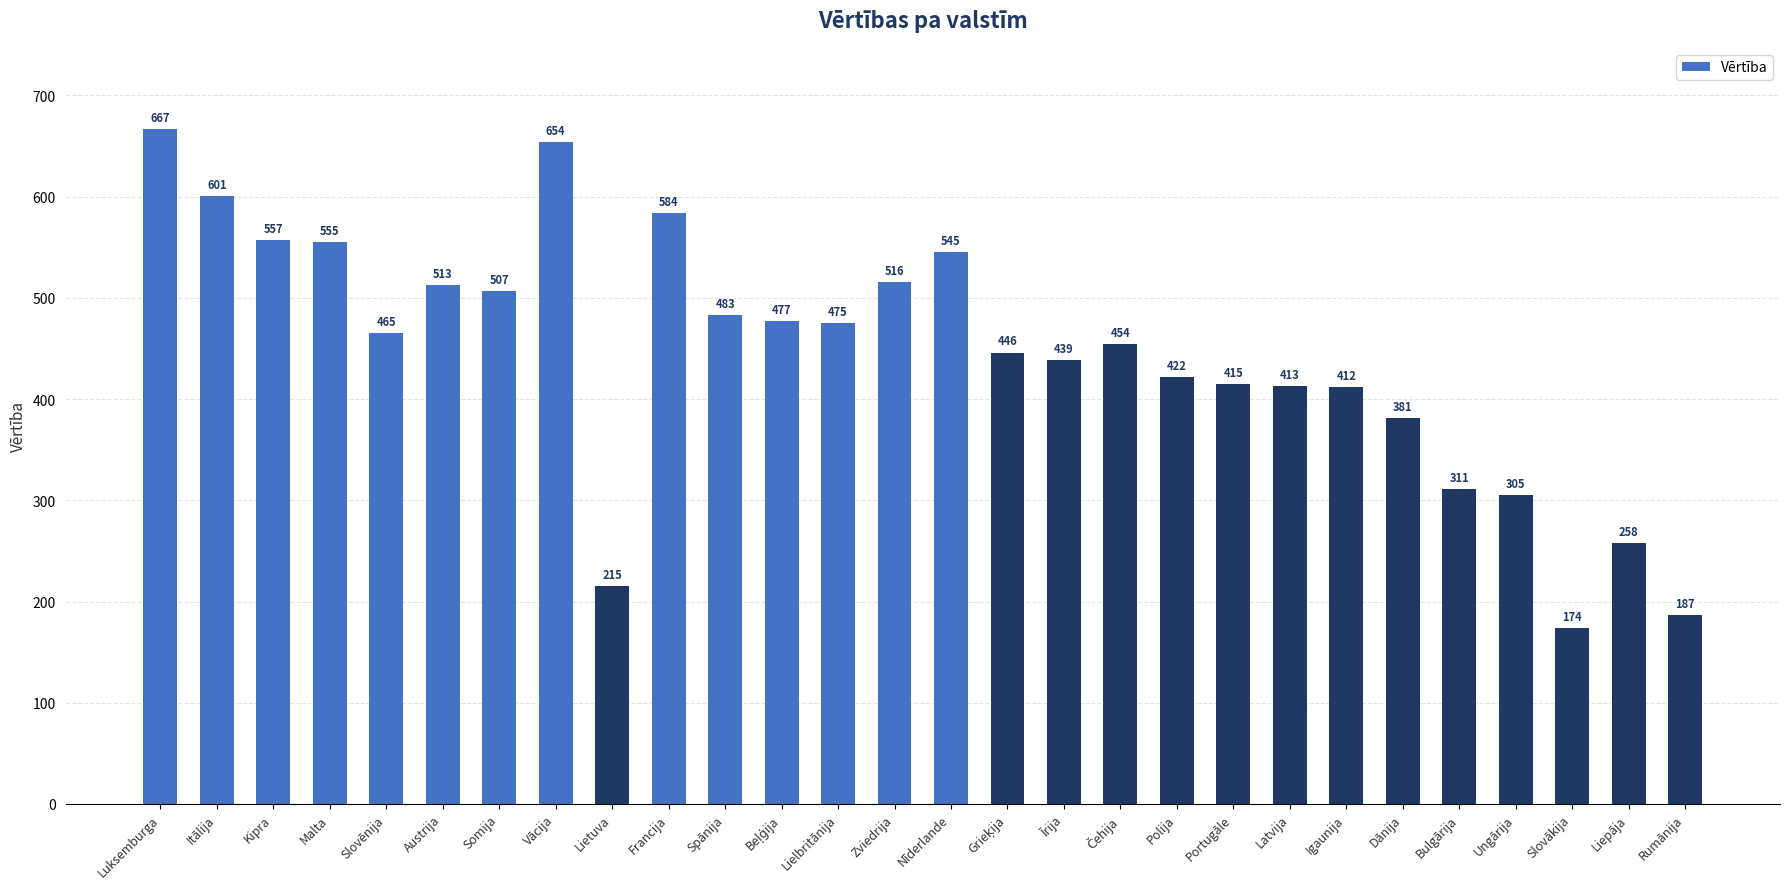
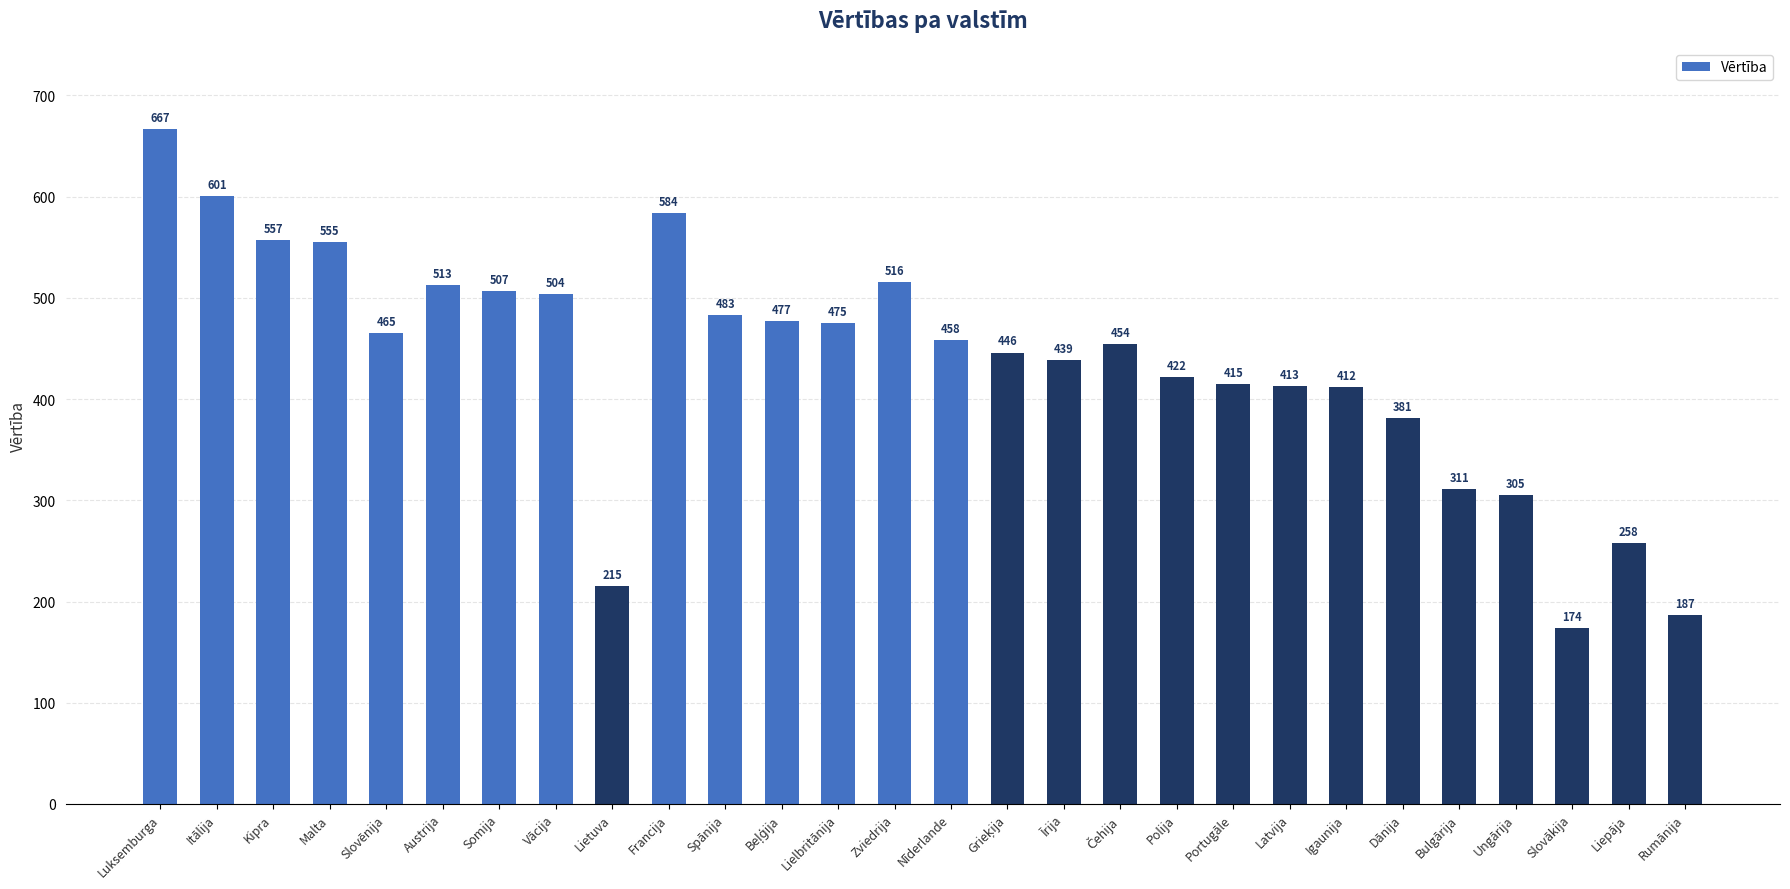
  {
    "Luksemburga": 667,
    "Itālija": 601,
    "Kipra": 557,
    "Malta": 555,
    "Slovēnija": 465,
    "Austrija": 513,
    "Somija": 507,
-   "Vācija": 654,
+   "Vācija": 504,
    "Lietuva": 215,
    "Francija": 584,
    "Spānija": 483,
    "Beļģija": 477,
    "Lielbritānija": 475,
    "Zviedrija": 516,
-   "Nīderlande": 545,
+   "Nīderlande": 458,
    "Grieķija": 446,
    "Īrija": 439,
    "Čehija": 454,
    "Polija": 422,
    "Portugāle": 415,
    "Latvija": 413,
    "Igaunija": 412,
    "Dānija": 381,
    "Bulgārija": 311,
    "Ungārija": 305,
    "Slovākija": 174,
    "Liepāja": 258,
    "Rumānija": 187
  }
